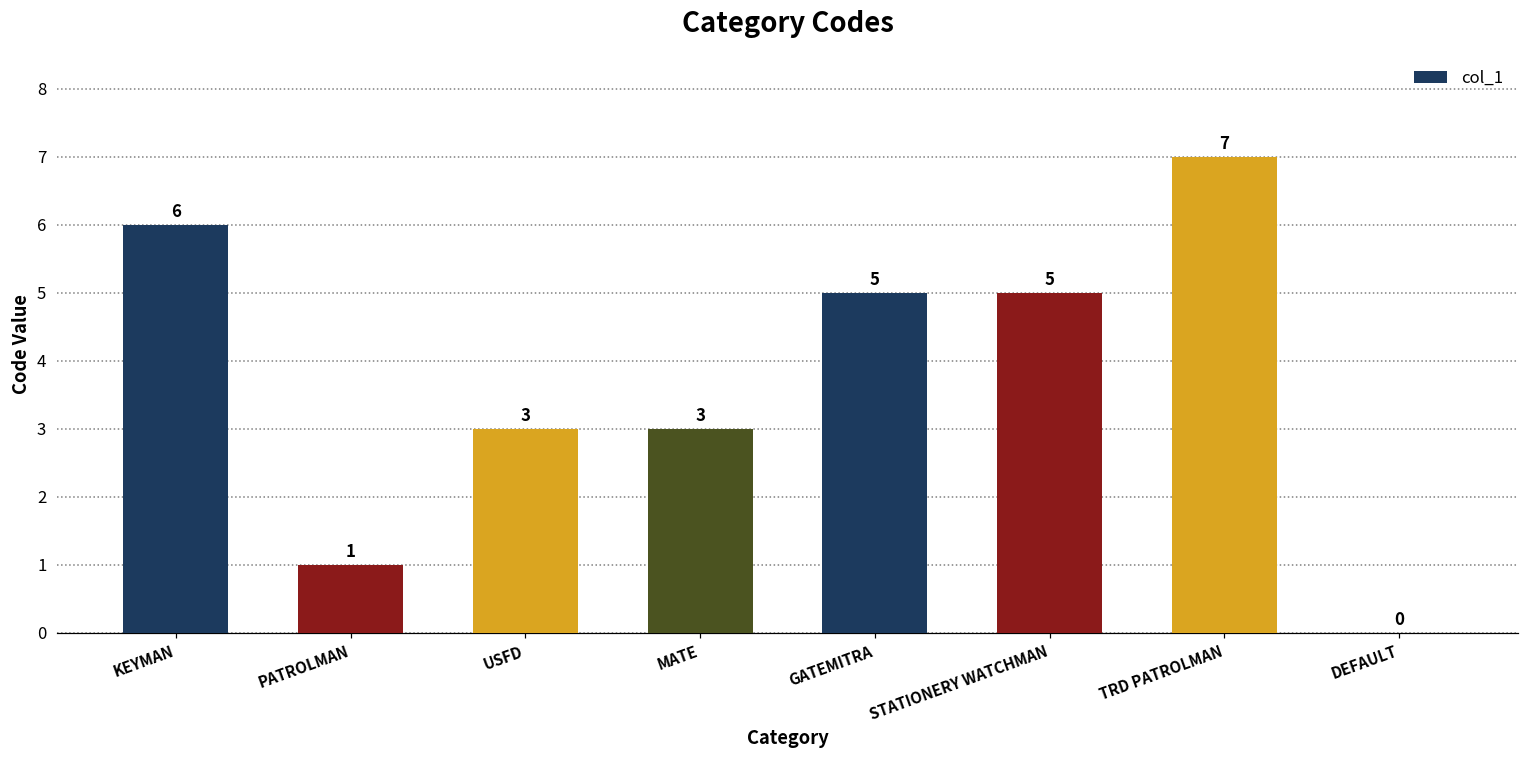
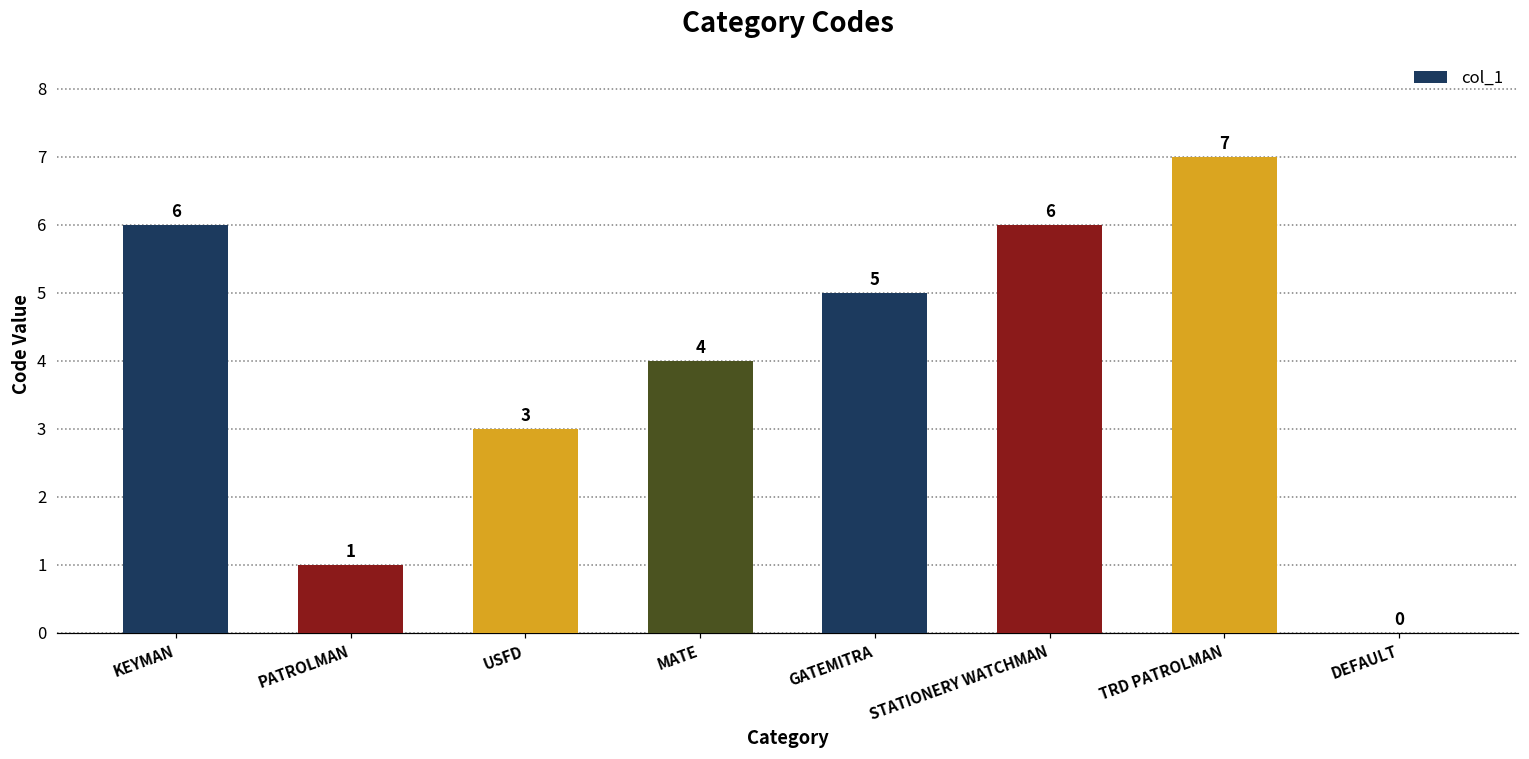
  {
    "KEYMAN": 6,
    "PATROLMAN": 1,
    "USFD": 3,
-   "MATE": 3,
+   "MATE": 4,
    "GATEMITRA": 5,
-   "STATIONERY WATCHMAN": 5,
+   "STATIONERY WATCHMAN": 6,
    "TRD PATROLMAN": 7,
    "DEFAULT": 0
  }
